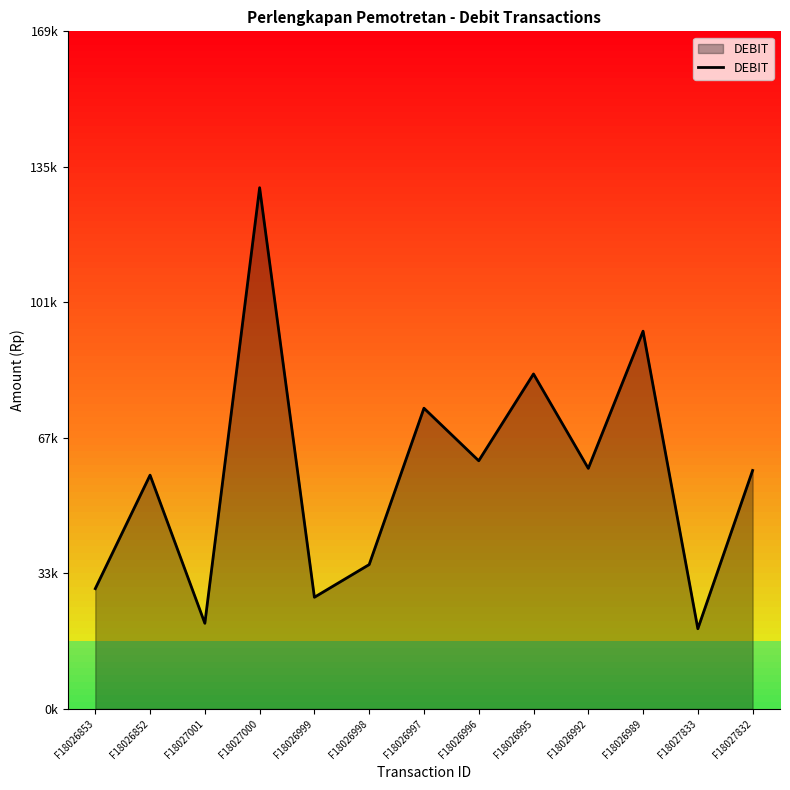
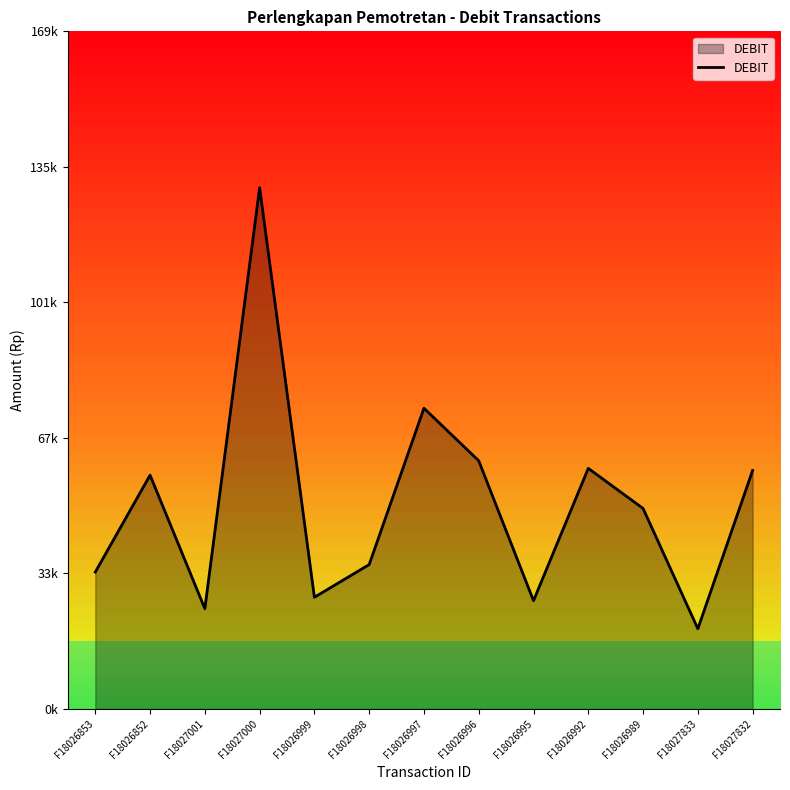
  {
-   "F18026853": 30000,
+   "F18026853": 34000,
    "F18026852": 58000,
-   "F18027001": 21000,
+   "F18027001": 25000,
    "F18027000": 130000,
    "F18026999": 28000,
    "F18026998": 36000,
    "F18026997": 75000,
    "F18026996": 62000,
-   "F18026995": 84000,
+   "F18026995": 27000,
    "F18026992": 60000,
-   "F18026989": 94000,
+   "F18026989": 50000,
    "F18027833": 20000,
    "F18027832": 59000
  }
